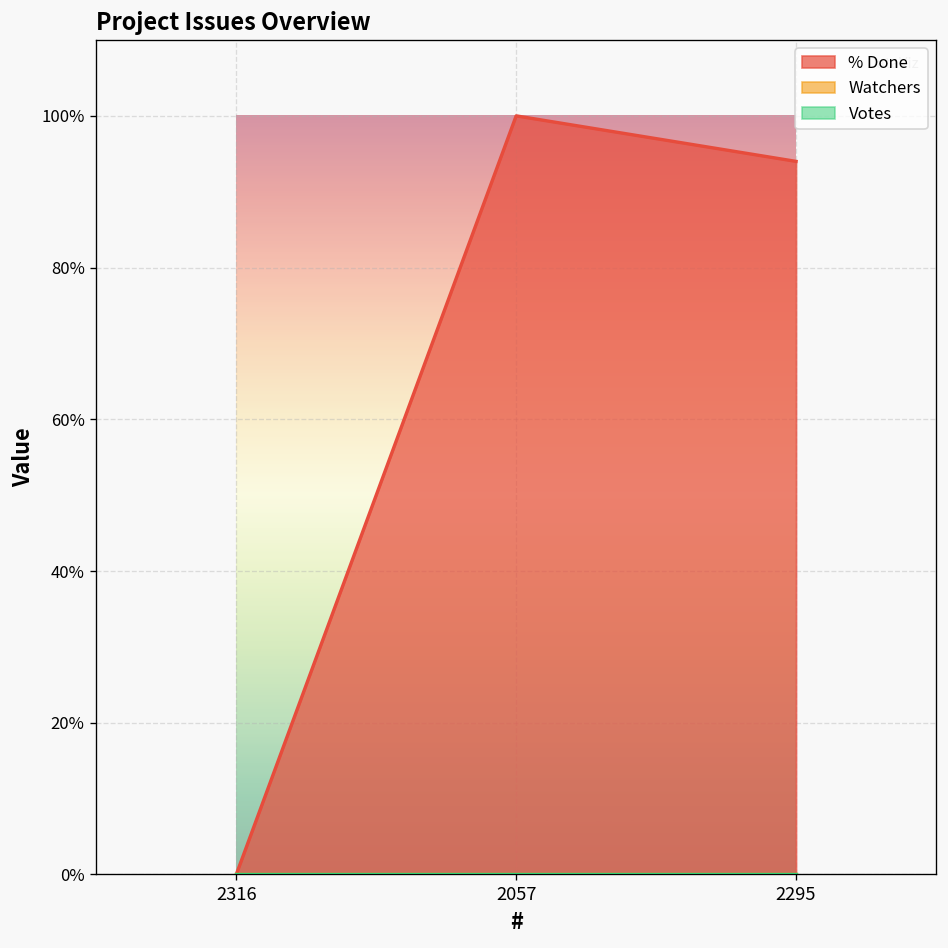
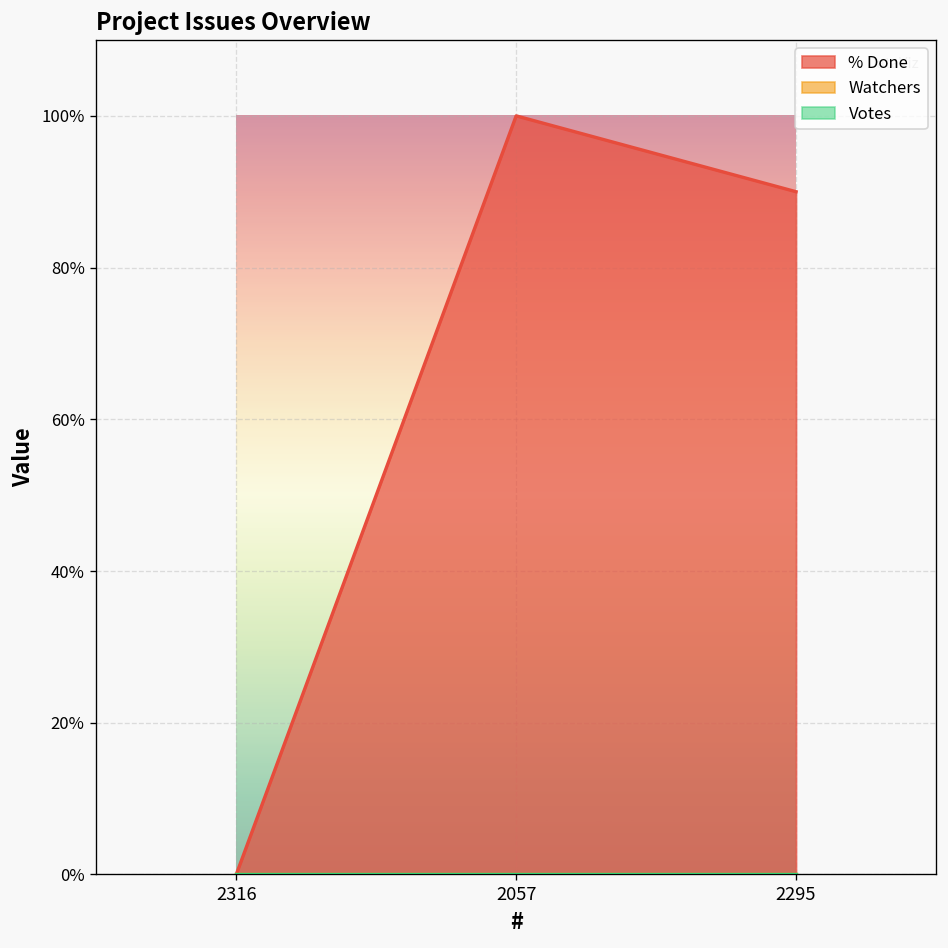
  {
    "% Done": {
      "2057": "100%",
-     "2295": "94%"
+     "2295": "90%"
    },
    "Votes": {
      "2057": "0%",
      "2295": "0%"
    }
  }
